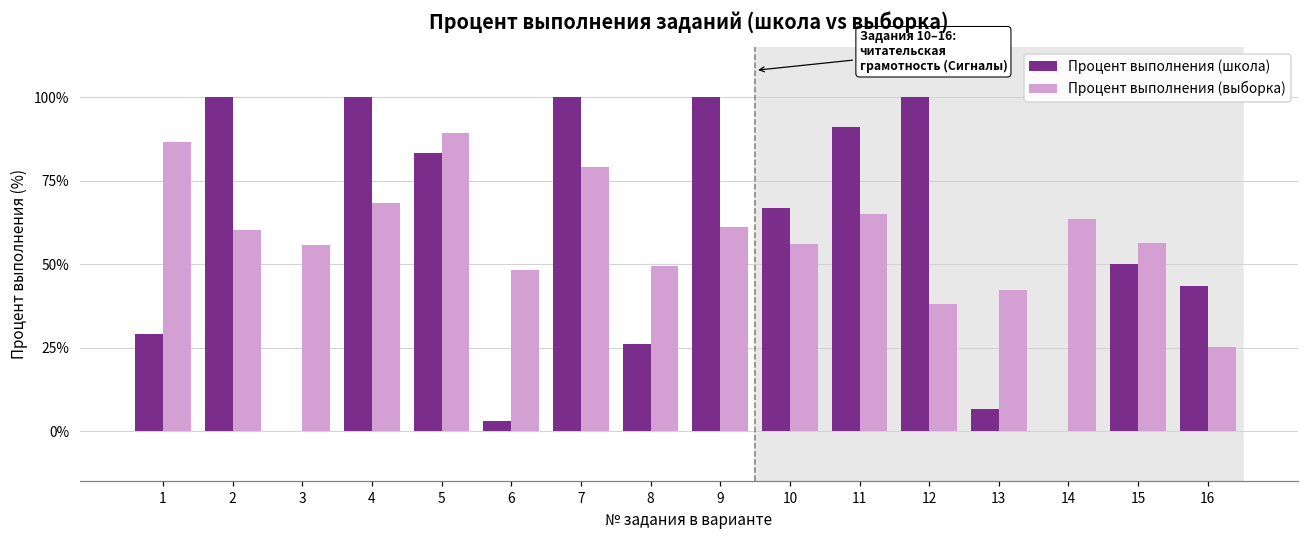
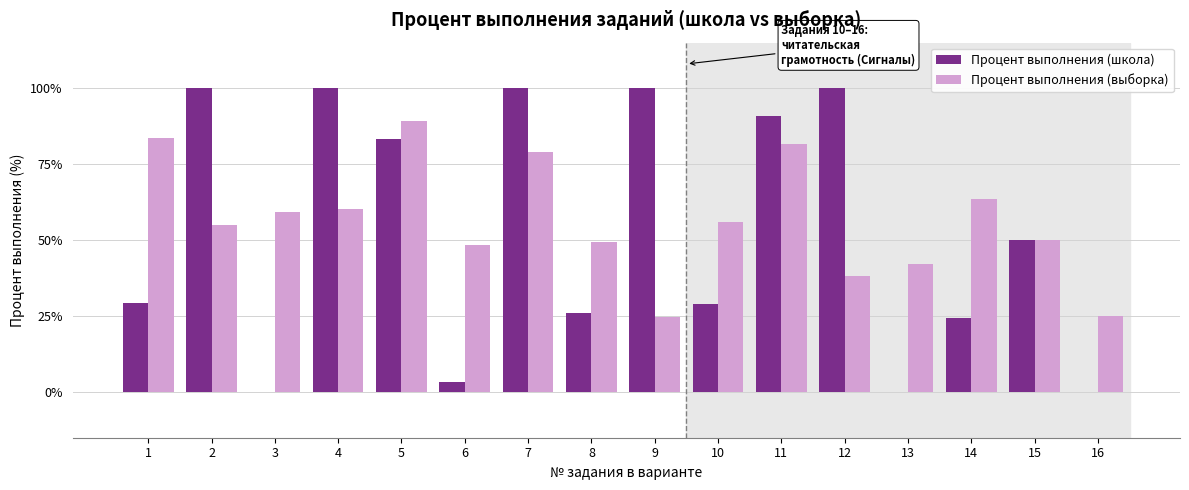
  {
    "Процент выполнения (школа)": {
      "1": "29%",
      "2": "100%",
      "3": "0%",
      "4": "100%",
      "5": "83%",
      "6": "3%",
      "7": "100%",
      "8": "26%",
      "9": "100%",
-     "10": "67%",
+     "10": "29%",
      "11": "91%",
-     "13": "7%",
-     "14": "0%",
+     "13": "0%",
+     "14": "24%",
      "15": "50%",
-     "16": "43%"
+     "16": "0%"
    },
    "Процент выполнения (выборка)": {
-     "1": "86%",
-     "2": "60%",
-     "3": "56%",
-     "4": "68%",
+     "1": "84%",
+     "2": "55%",
+     "3": "59%",
+     "4": "60%",
      "5": "89%",
      "6": "48%",
      "7": "79%",
      "8": "49%",
-     "9": "61%",
+     "9": "25%",
      "10": "56%",
-     "11": "65%",
+     "11": "82%",
      "12": "38%",
      "13": "42%",
      "14": "64%",
-     "15": "56%",
+     "15": "50%",
      "16": "25%"
    }
  }
